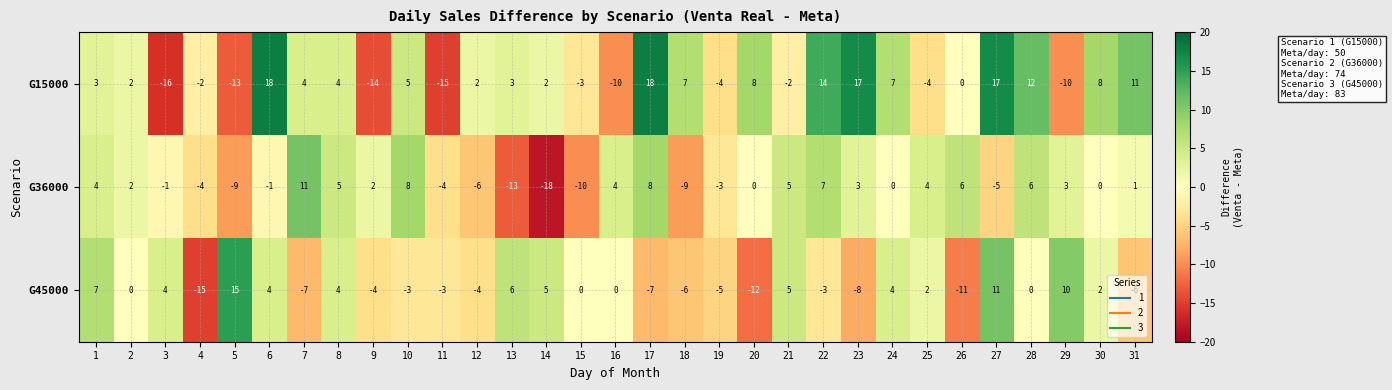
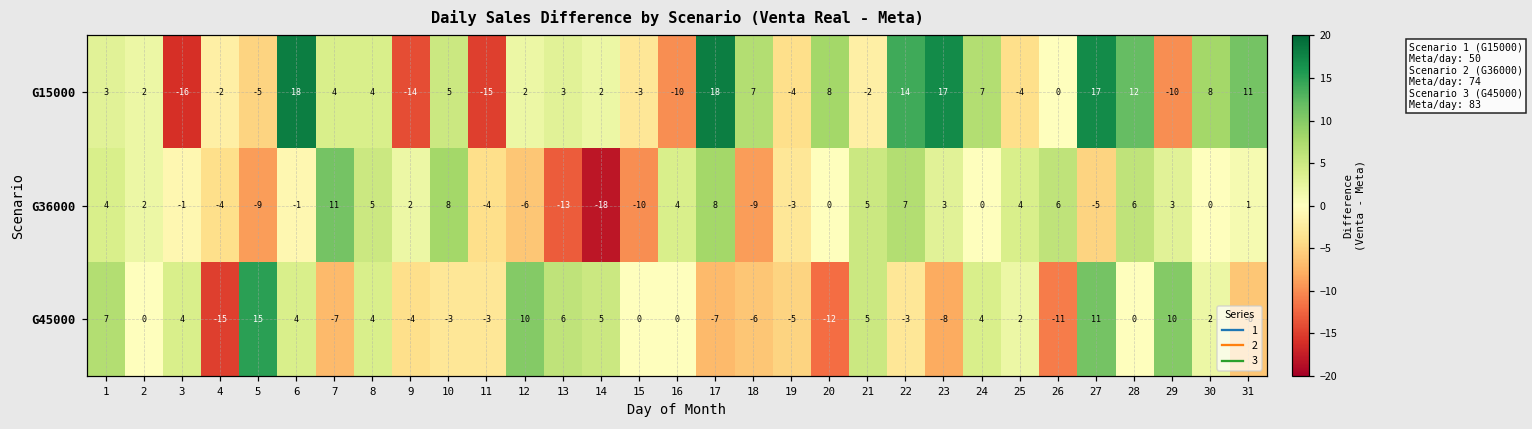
  {
    "G15000": {
      "1": 3,
      "2": 2,
      "3": -16,
      "4": -2,
-     "5": -13,
+     "5": -5,
      "6": 18,
      "7": 4,
      "8": 4,
      "9": -14,
      "10": 5,
      "11": -15,
      "12": 2,
      "13": 3,
      "14": 2,
      "15": -3,
      "16": -10,
      "17": 18,
      "18": 7,
      "19": -4,
      "20": 8,
      "21": -2,
      "22": 14,
      "23": 17,
      "24": 7,
      "25": -4,
      "26": 0,
      "27": 17,
      "28": 12,
      "29": -10,
      "30": 8,
      "31": 11
    },
    "G36000": {
      "1": 4,
      "2": 2,
      "3": -1,
      "4": -4,
      "5": -9,
      "6": -1,
      "7": 11,
      "8": 5,
      "9": 2,
      "10": 8,
      "11": -4,
      "12": -6,
      "13": -13,
      "14": -18,
      "15": -10,
      "16": 4,
      "17": 8,
      "18": -9,
      "19": -3,
      "20": 0,
      "21": 5,
      "22": 7,
      "23": 3,
      "24": 0,
      "25": 4,
      "26": 6,
      "27": -5,
      "28": 6,
      "29": 3,
      "30": 0,
      "31": 1
    },
    "G45000": {
      "1": 7,
      "2": 0,
      "3": 4,
      "4": -15,
      "5": 15,
      "6": 4,
      "7": -7,
      "8": 4,
      "9": -4,
      "10": -3,
      "11": -3,
-     "12": -4,
+     "12": 10,
      "13": 6,
      "14": 5,
      "15": 0,
      "16": 0,
      "17": -7,
      "18": -6,
      "19": -5,
      "20": -12,
      "21": 5,
      "22": -3,
      "23": -8,
      "24": 4,
      "25": 2,
      "26": -11,
      "27": 11,
      "28": 0,
      "29": 10,
      "30": 2
    }
  }
